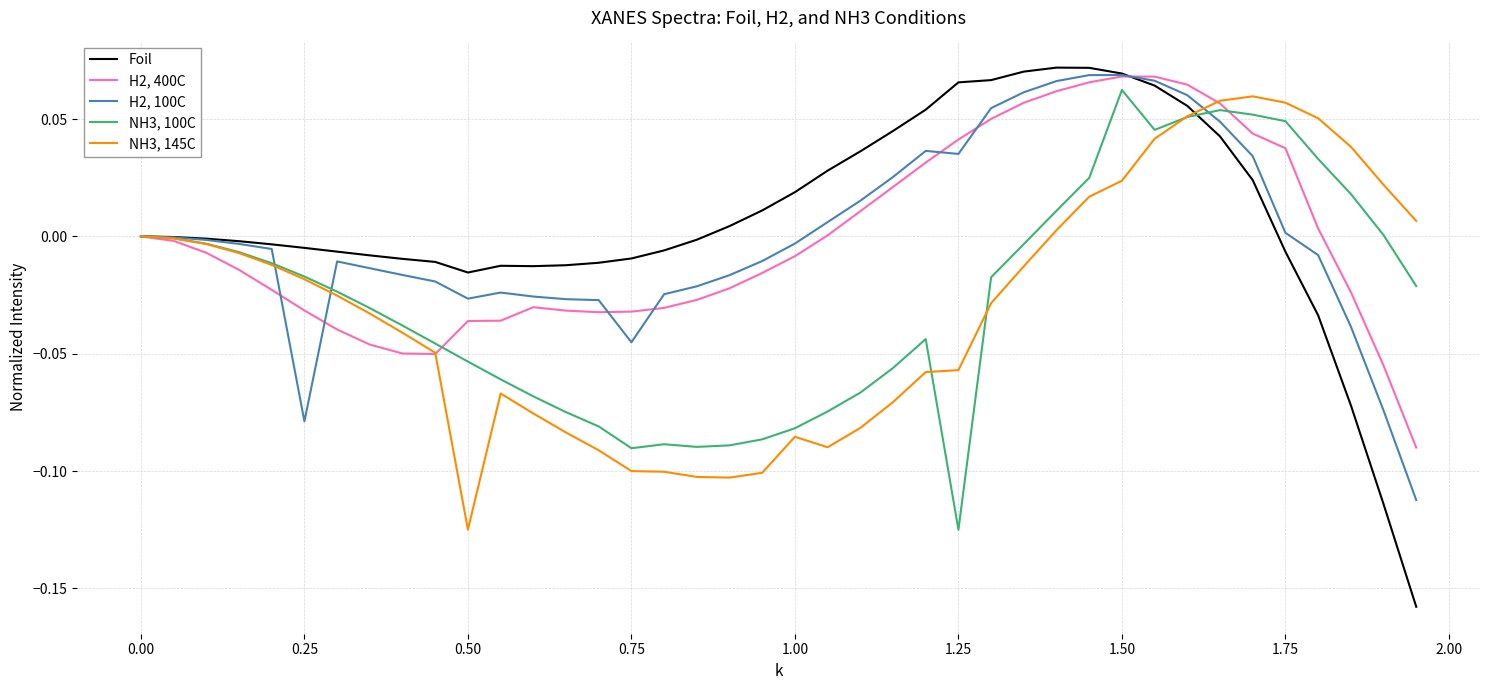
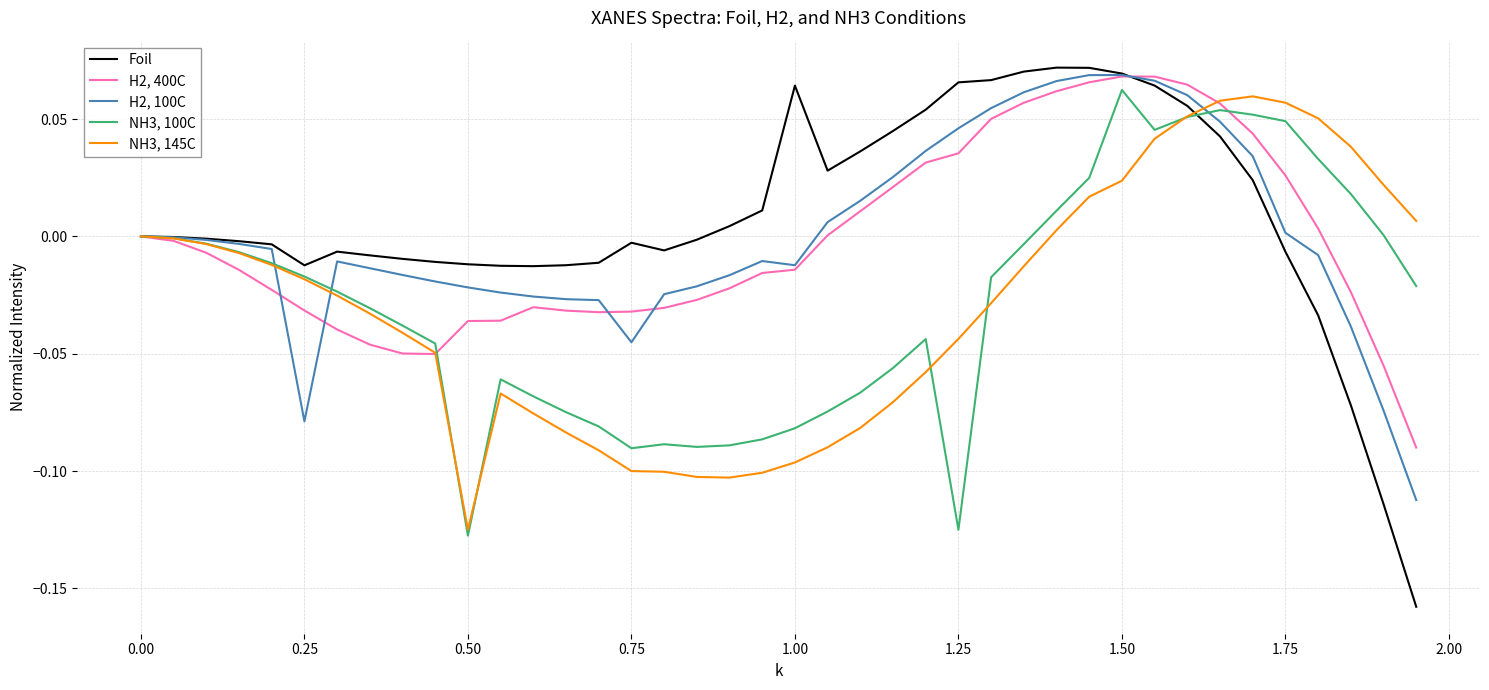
  {
    "Foil": {
-     "0.25": -0.005,
-     "0.50": -0.015,
-     "0.75": -0.009,
-     "1.00": 0.019,
+     "0.25": -0.012,
+     "0.50": -0.012,
+     "0.75": -0.003,
+     "1.00": 0.064,
      "1.25": 0.066,
      "1.75": -0.007
    },
    "H2, 400C": {
      "0.25": -0.032,
      "0.50": -0.036,
      "0.75": -0.032,
-     "1.00": -0.008,
-     "1.25": 0.041,
-     "1.75": 0.038
+     "1.00": -0.014,
+     "1.25": 0.035,
+     "1.75": 0.026
    },
    "H2, 100C": {
      "0.25": -0.079,
-     "0.50": -0.027,
+     "0.50": -0.022,
      "0.75": -0.045,
-     "1.00": -0.003,
-     "1.25": 0.035,
+     "1.00": -0.012,
+     "1.25": 0.046,
      "1.75": 0.002
    },
    "NH3, 100C": {
      "0.25": -0.017,
-     "0.50": -0.053,
+     "0.50": -0.128,
      "0.75": -0.090,
      "1.00": -0.082,
      "1.25": -0.125,
      "1.50": 0.062,
      "1.75": 0.049
    },
    "NH3, 145C": {
      "0.25": -0.018,
      "0.50": -0.125,
      "0.75": -0.100,
-     "1.00": -0.085,
-     "1.25": -0.057,
+     "1.00": -0.096,
+     "1.25": -0.044,
      "1.50": 0.024,
      "1.75": 0.057
    }
  }
